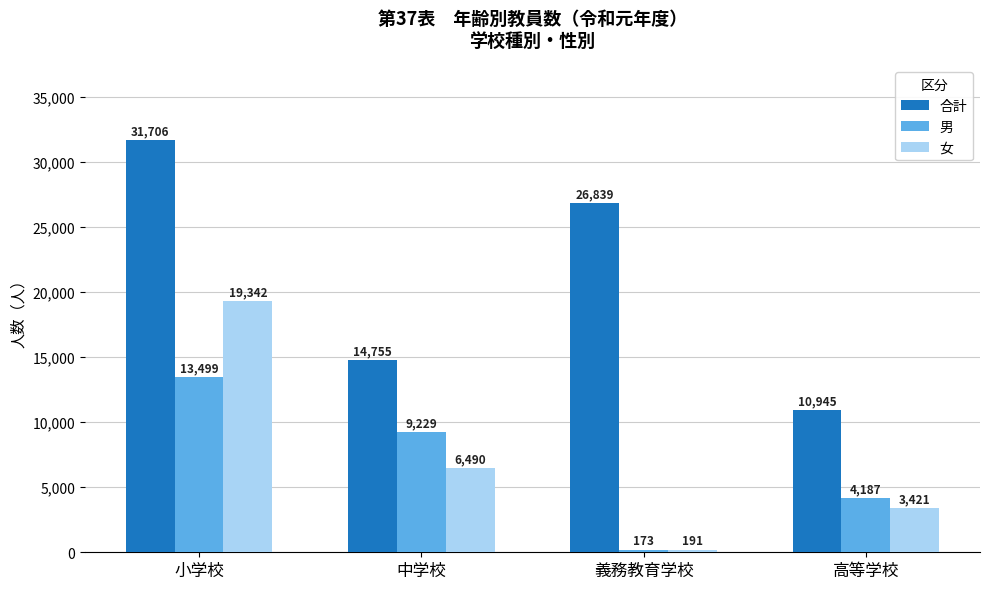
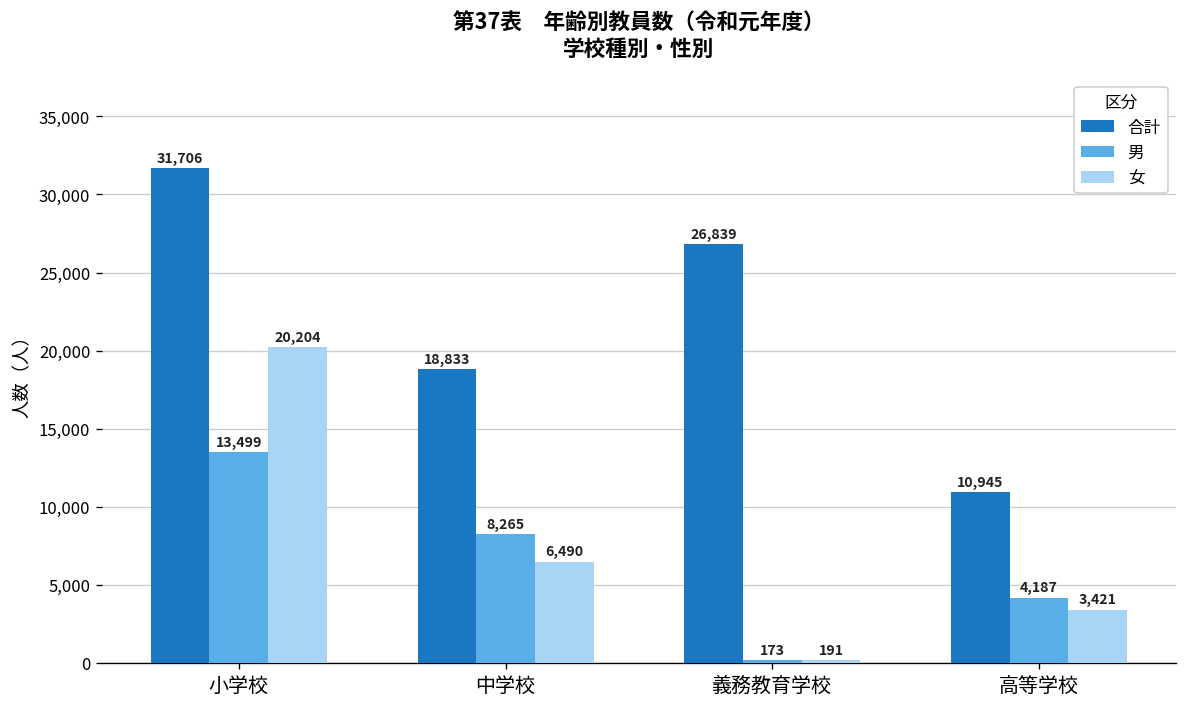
  {
    "合計": {
      "小学校": "31,706",
-     "中学校": "14,755",
+     "中学校": "18,833",
      "義務教育学校": "26,839",
      "高等学校": "10,945"
    },
    "男": {
      "小学校": "13,499",
-     "中学校": "9,229",
+     "中学校": "8,265",
      "義務教育学校": "173",
      "高等学校": "4,187"
    },
    "女": {
-     "小学校": "19,342",
+     "小学校": "20,204",
      "中学校": "6,490",
      "義務教育学校": "191",
      "高等学校": "3,421"
    }
  }
